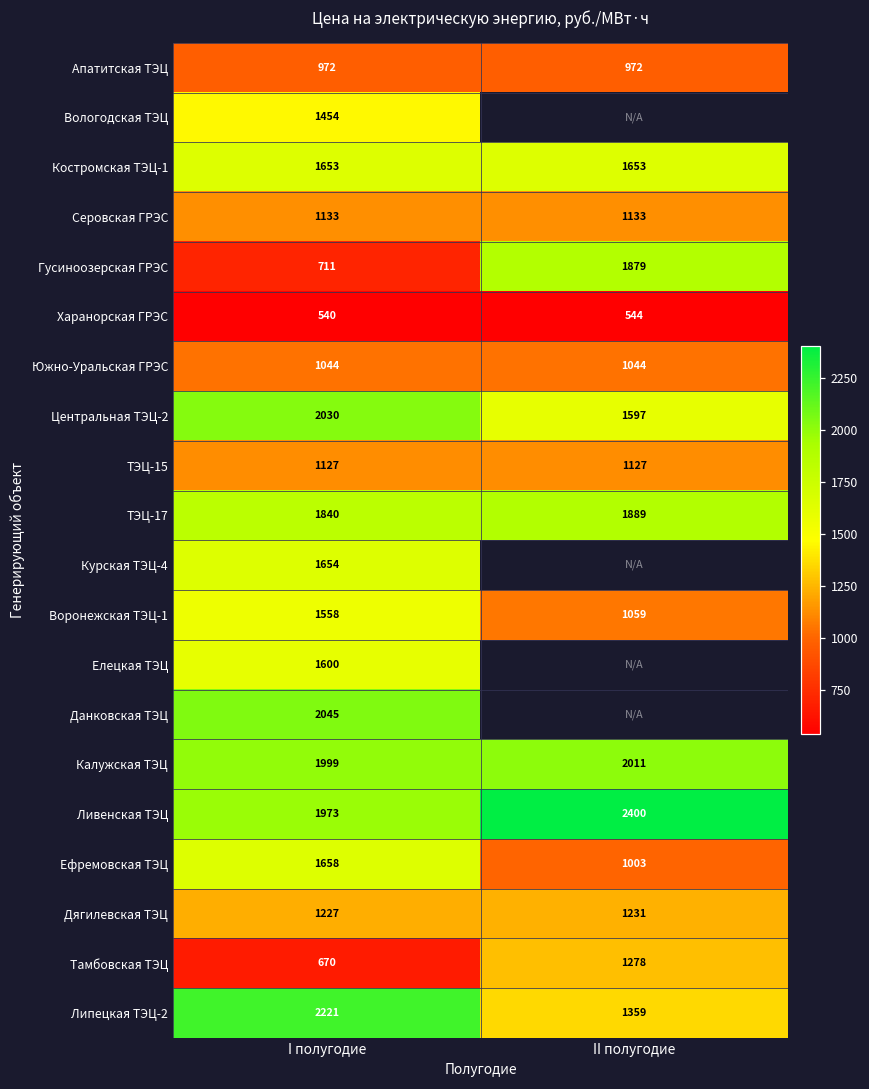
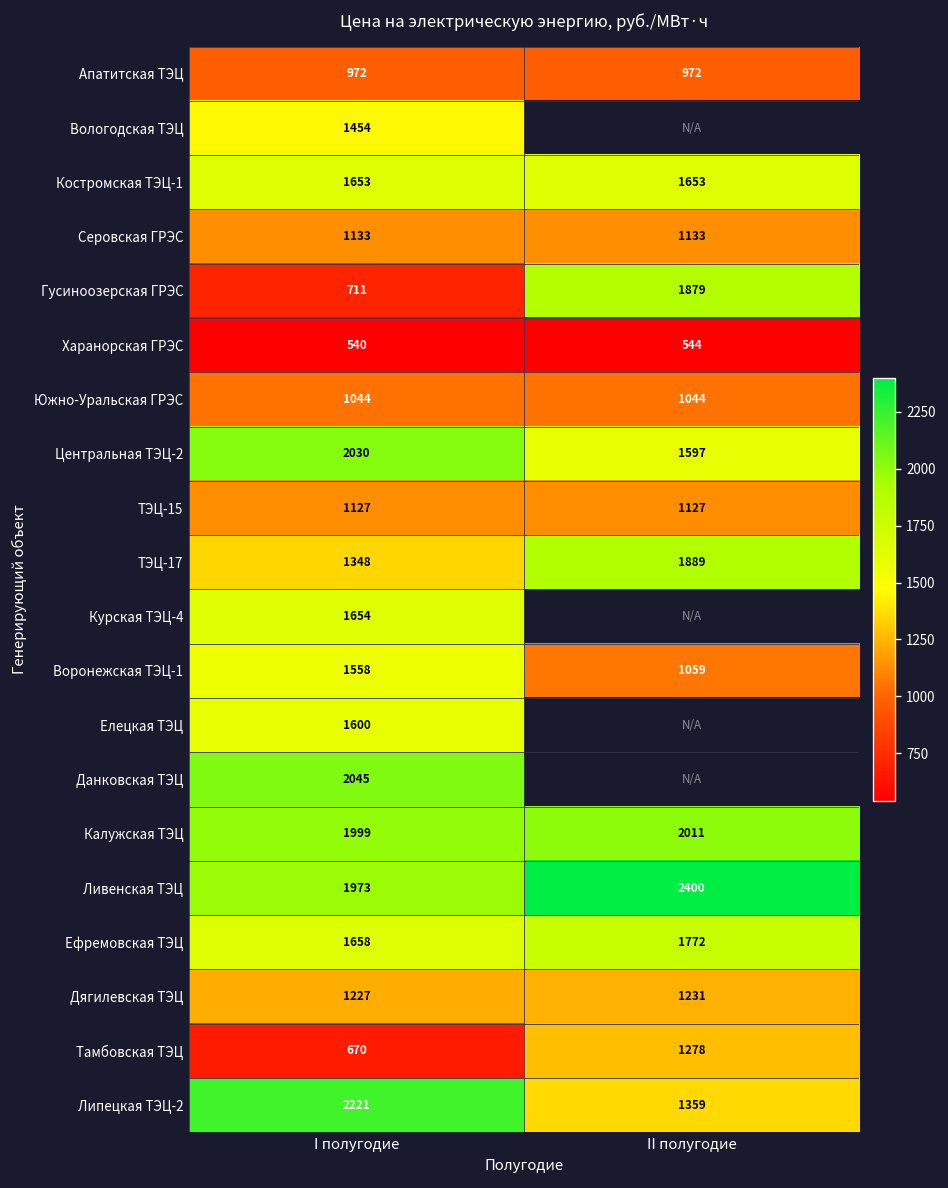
  {
    "Апатитская ТЭЦ": {
      "I полугодие": 972,
      "II полугодие": 972
    },
    "Вологодская ТЭЦ": {
      "I полугодие": 1454
    },
    "Костромская ТЭЦ-1": {
      "I полугодие": 1653,
      "II полугодие": 1653
    },
    "Серовская ГРЭС": {
      "I полугодие": 1133,
      "II полугодие": 1133
    },
    "Гусиноозерская ГРЭС": {
      "I полугодие": 711,
      "II полугодие": 1879
    },
    "Харанорская ГРЭС": {
      "I полугодие": 540,
      "II полугодие": 544
    },
    "Южно-Уральская ГРЭС": {
      "I полугодие": 1044,
      "II полугодие": 1044
    },
    "Центральная ТЭЦ-2": {
      "I полугодие": 2030,
      "II полугодие": 1597
    },
    "ТЭЦ-15": {
      "I полугодие": 1127,
      "II полугодие": 1127
    },
    "ТЭЦ-17": {
-     "I полугодие": 1840,
+     "I полугодие": 1348,
      "II полугодие": 1889
    },
    "Курская ТЭЦ-4": {
      "I полугодие": 1654
    },
    "Воронежская ТЭЦ-1": {
      "I полугодие": 1558,
      "II полугодие": 1059
    },
    "Елецкая ТЭЦ": {
      "I полугодие": 1600
    },
    "Данковская ТЭЦ": {
      "I полугодие": 2045
    },
    "Калужская ТЭЦ": {
      "I полугодие": 1999,
      "II полугодие": 2011
    },
    "Ливенская ТЭЦ": {
      "I полугодие": 1973,
      "II полугодие": 2400
    },
    "Ефремовская ТЭЦ": {
      "I полугодие": 1658,
-     "II полугодие": 1003
+     "II полугодие": 1772
    },
    "Дягилевская ТЭЦ": {
      "I полугодие": 1227,
      "II полугодие": 1231
    },
    "Тамбовская ТЭЦ": {
      "I полугодие": 670,
      "II полугодие": 1278
    },
    "Липецкая ТЭЦ-2": {
      "I полугодие": 2221,
      "II полугодие": 1359
    }
  }
